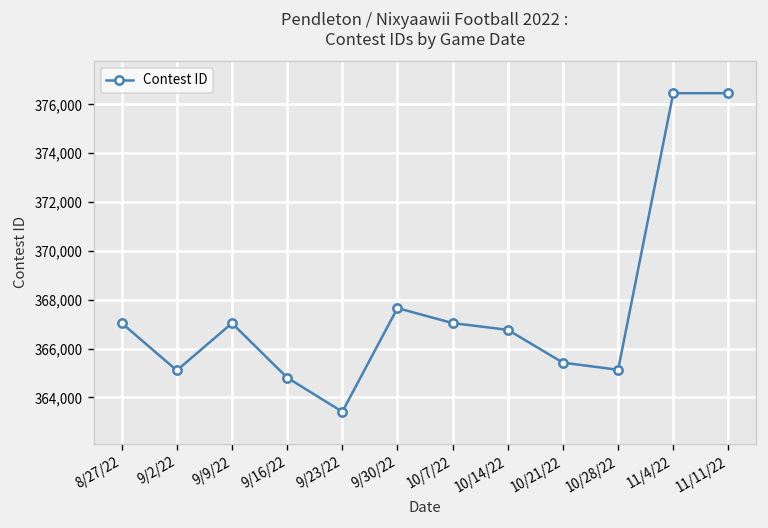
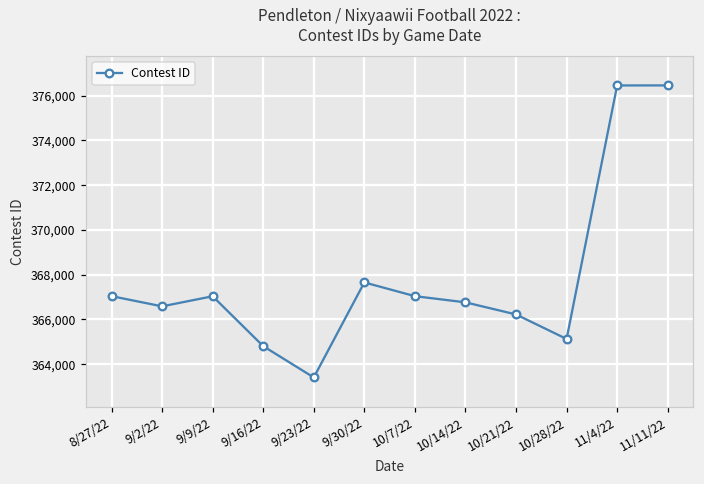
  {
    "8/27/22": "367,000",
-   "9/2/22": "365,100",
+   "9/2/22": "366,600",
    "9/9/22": "367,000",
    "9/16/22": "364,800",
    "9/23/22": "363,400",
    "9/30/22": "367,700",
    "10/7/22": "367,000",
    "10/14/22": "366,800",
-   "10/21/22": "365,400",
+   "10/21/22": "366,200",
    "10/28/22": "365,100",
    "11/4/22": "376,500",
    "11/11/22": "376,500"
  }
